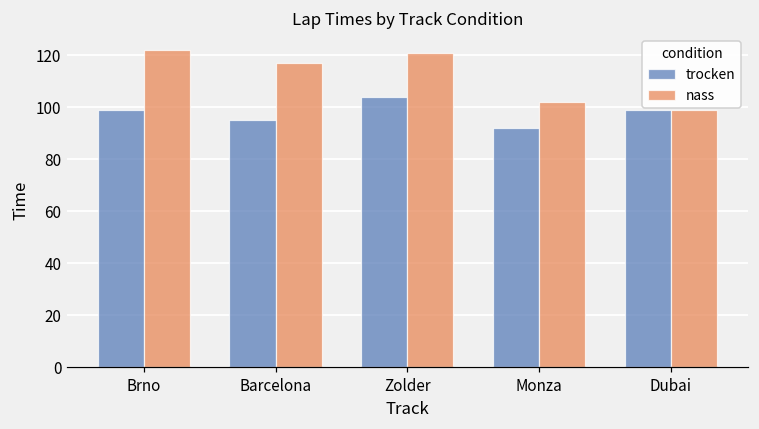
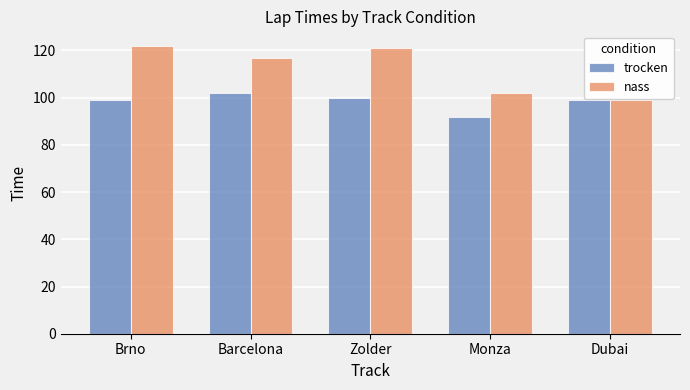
  {
    "trocken": {
      "Brno": 99,
-     "Barcelona": 95,
-     "Zolder": 104,
+     "Barcelona": 102,
+     "Zolder": 100,
      "Monza": 92,
      "Dubai": 99
    },
    "nass": {
      "Brno": 122,
      "Barcelona": 117,
      "Zolder": 121,
      "Monza": 102,
      "Dubai": 99
    }
  }
